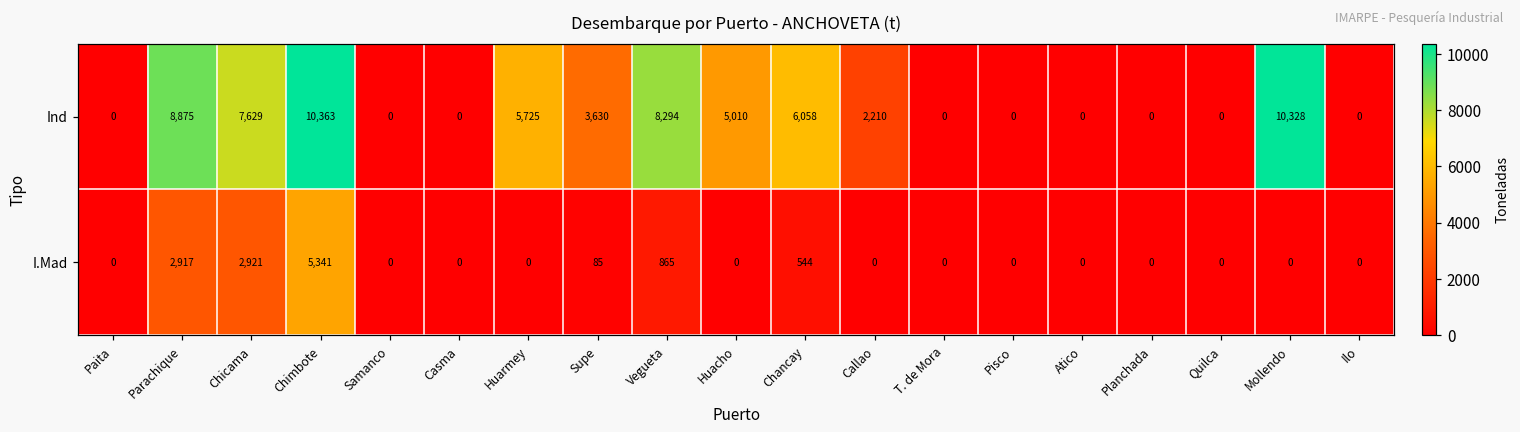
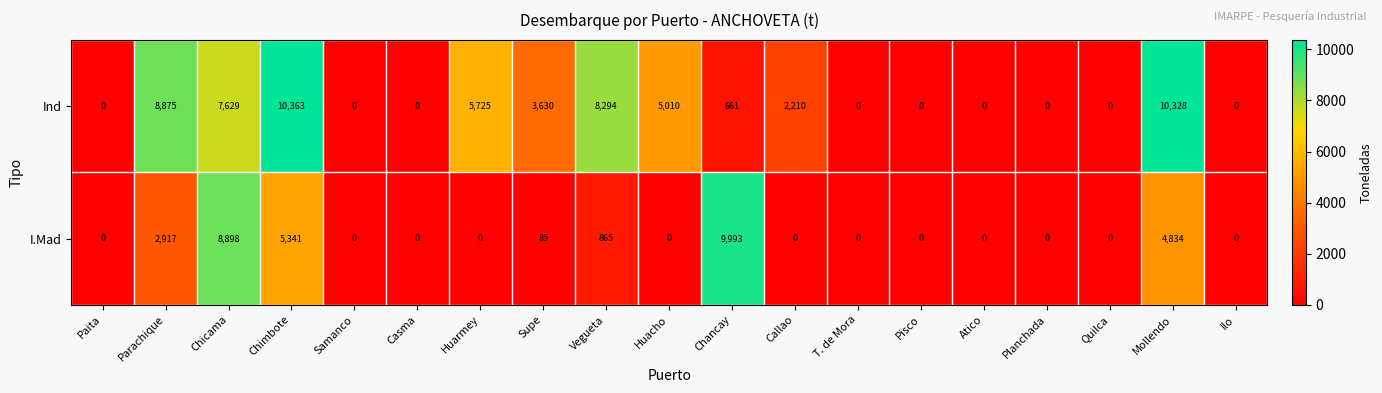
  {
    "Ind": {
      "Paita": "0",
      "Parachique": "8,875",
      "Chicama": "7,629",
      "Chimbote": "10,363",
      "Samanco": "0",
      "Casma": "0",
      "Huarmey": "5,725",
      "Supe": "3,630",
      "Vegueta": "8,294",
      "Huacho": "5,010",
-     "Chancay": "6,058",
+     "Chancay": "661",
      "Callao": "2,210",
      "T. de Mora": "0",
      "Pisco": "0",
      "Atico": "0",
      "Planchada": "0",
      "Quilca": "0",
      "Mollendo": "10,328",
      "Ilo": "0"
    },
    "I.Mad": {
      "Paita": "0",
      "Parachique": "2,917",
-     "Chicama": "2,921",
+     "Chicama": "8,898",
      "Chimbote": "5,341",
      "Samanco": "0",
      "Casma": "0",
      "Huarmey": "0",
      "Supe": "85",
      "Vegueta": "865",
      "Huacho": "0",
-     "Chancay": "544",
+     "Chancay": "9,993",
      "Callao": "0",
      "T. de Mora": "0",
      "Pisco": "0",
      "Atico": "0",
      "Planchada": "0",
      "Quilca": "0",
-     "Mollendo": "0",
+     "Mollendo": "4,834",
      "Ilo": "0"
    }
  }
